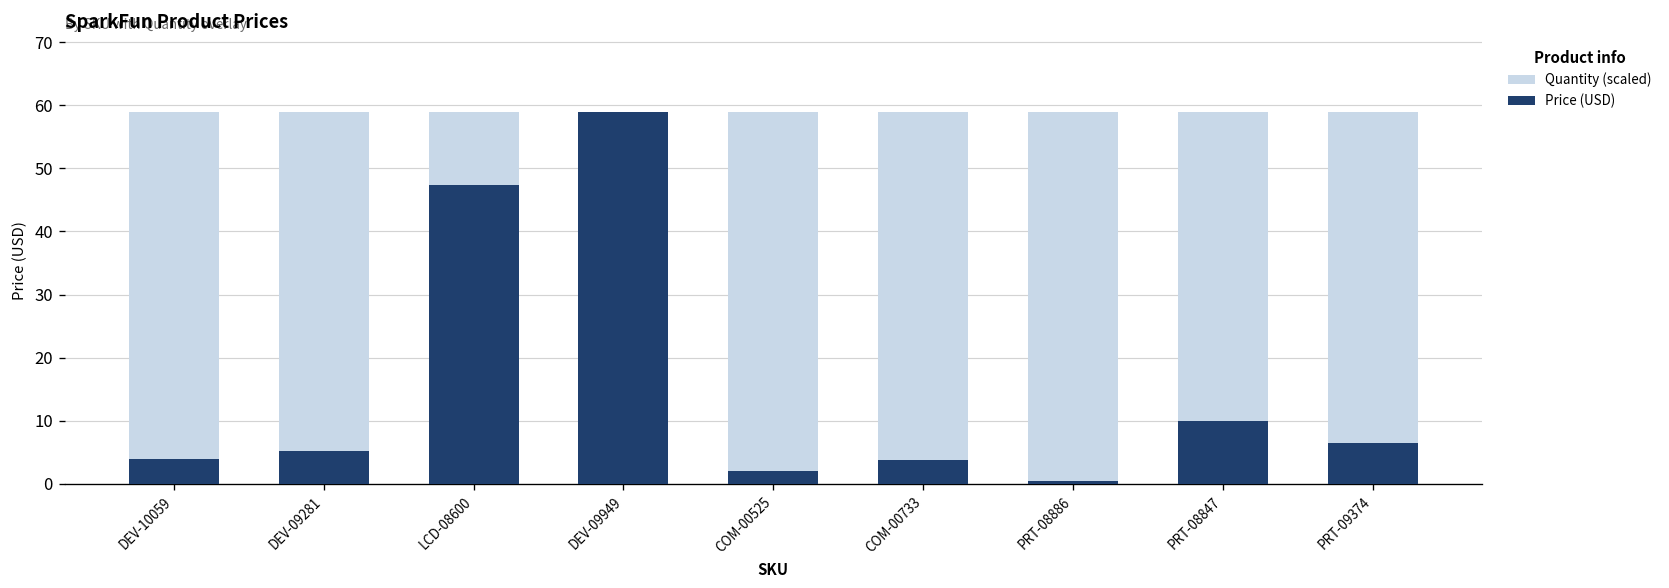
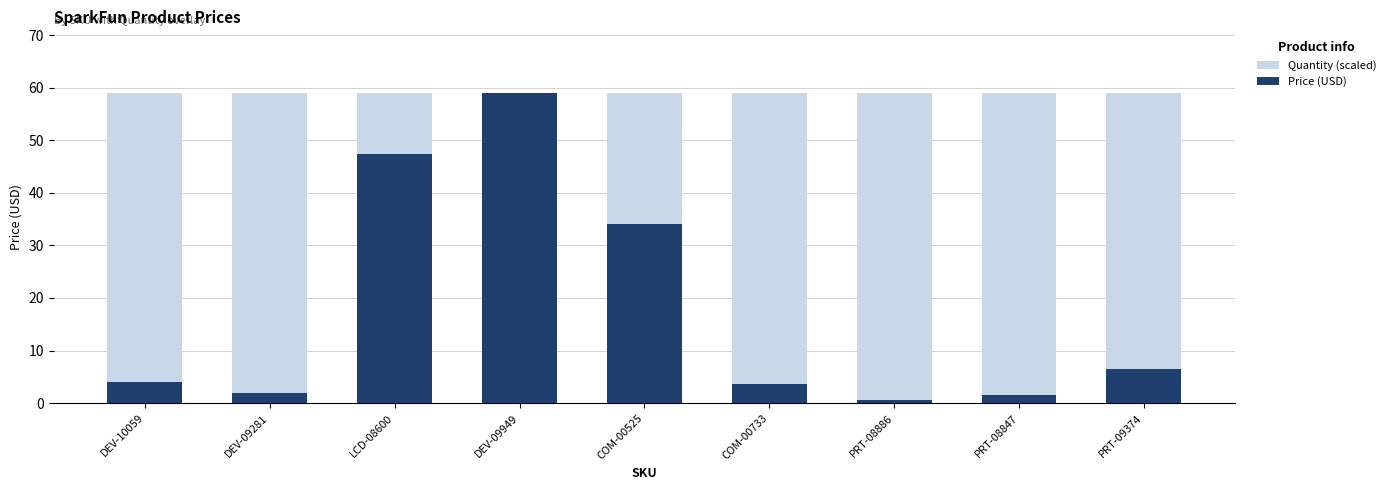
  {
    "Quantity (scaled)": {
      "DEV-10059": 59,
      "DEV-09281": 59,
      "LCD-08600": 59,
      "DEV-09949": 59,
      "COM-00525": 59,
      "COM-00733": 59,
      "PRT-08886": 59,
      "PRT-08847": 59,
      "PRT-09374": 59
    },
    "Price (USD)": {
-     "DEV-09281": 5,
+     "DEV-09281": 2,
      "DEV-09949": 59,
-     "COM-00525": 2,
-     "PRT-08847": 10
+     "COM-00525": 34,
+     "PRT-08847": 2
    }
  }
